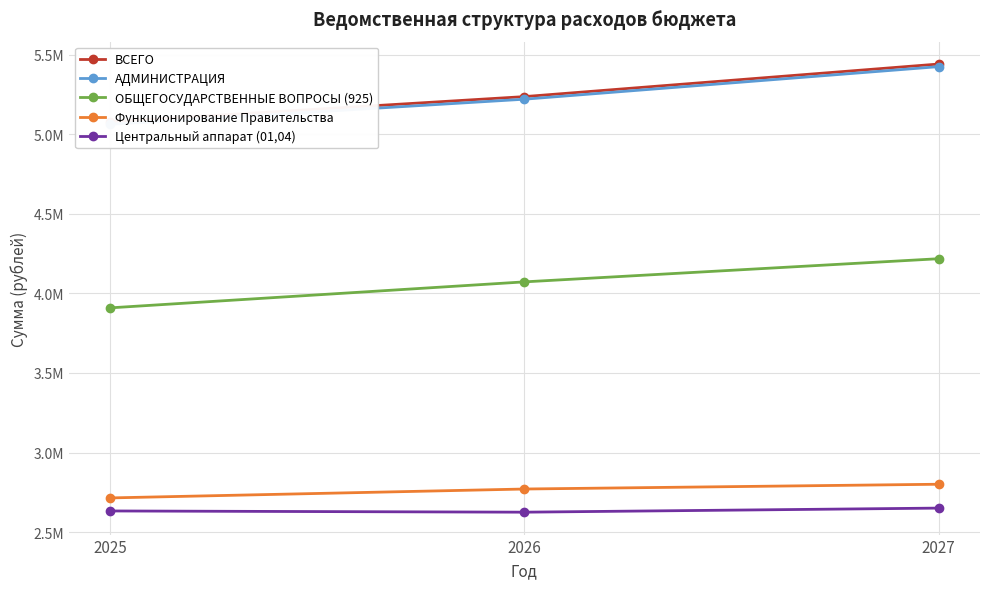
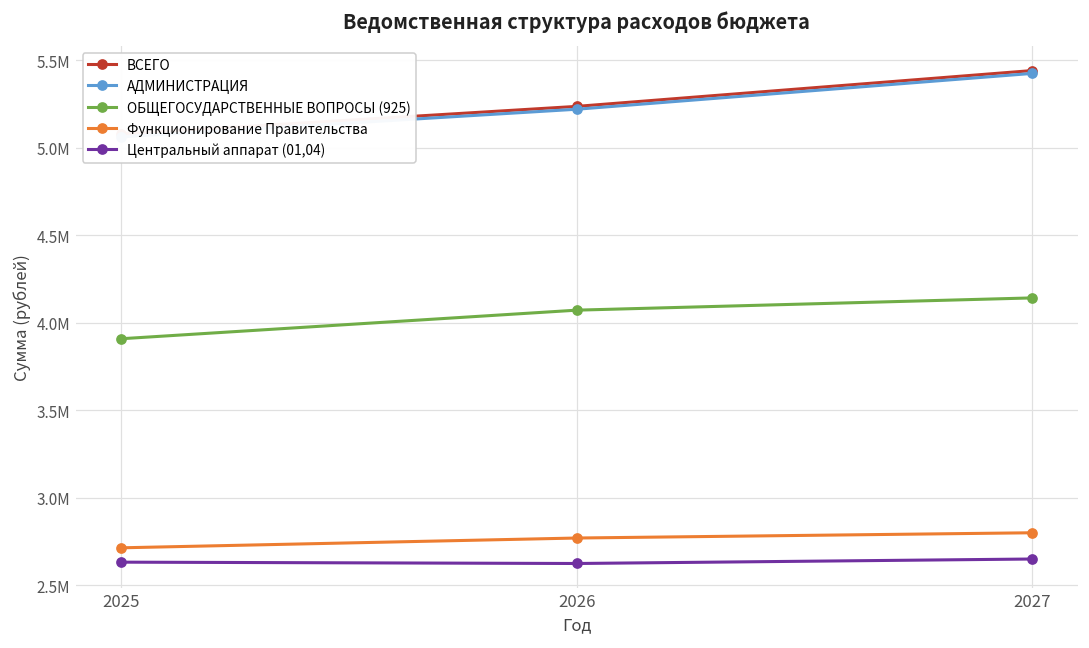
  {
    "ВСЕГО": {
      "2026": 5240000,
      "2027": 5440000
    },
    "АДМИНИСТРАЦИЯ": {
      "2026": 5220000,
      "2027": 5420000
    },
    "ОБЩЕГОСУДАРСТВЕННЫЕ ВОПРОСЫ (925)": {
      "2025": 3910000,
      "2026": 4070000,
-     "2027": 4220000
+     "2027": 4140000
    },
    "Функционирование Правительства": {
      "2025": 2710000,
      "2026": 2770000,
      "2027": 2800000
    },
    "Центральный аппарат (01,04)": {
      "2025": 2630000,
      "2026": 2630000,
      "2027": 2650000
    }
  }
